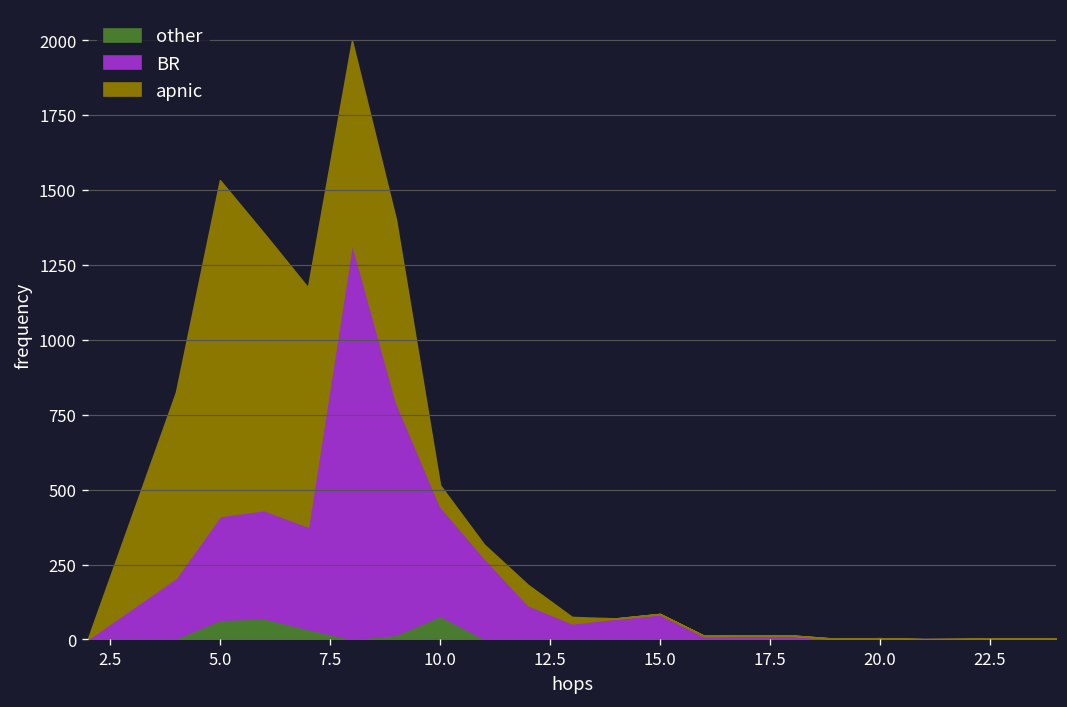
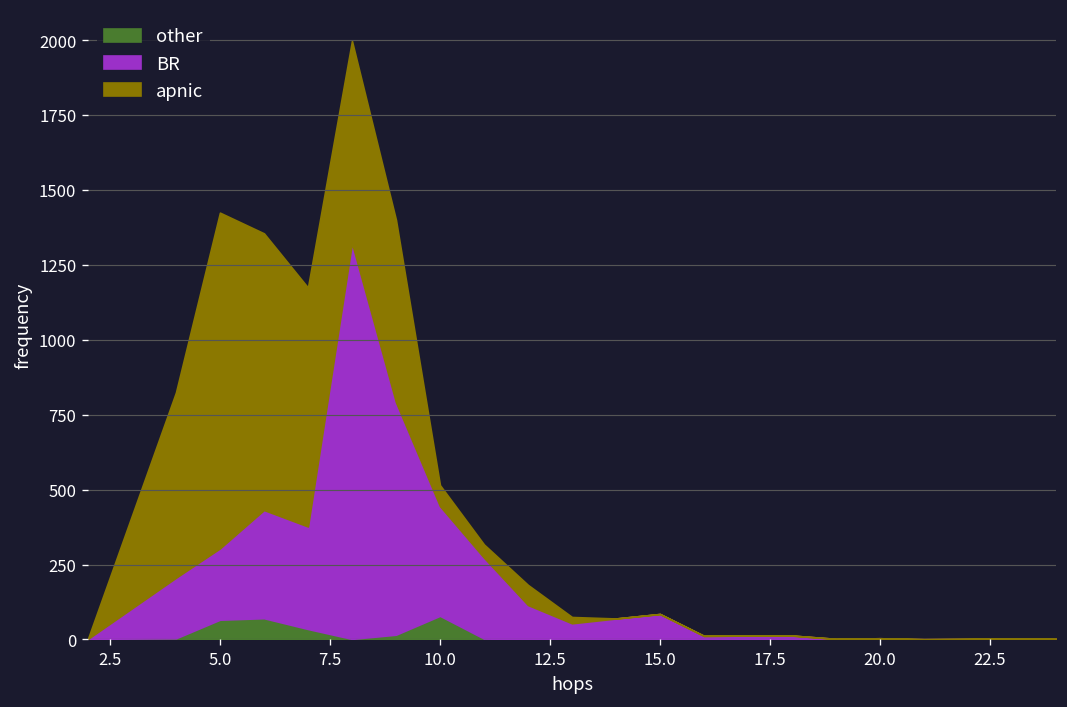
  {
    "other": {
      "5.0": 70,
      "10.0": 80,
      "15.0": 0
    },
    "BR": {
-     "5.0": 350,
+     "5.0": 240,
      "10.0": 450
    },
    "apnic": {
      "5.0": 1120,
      "10.0": 70
    }
  }
